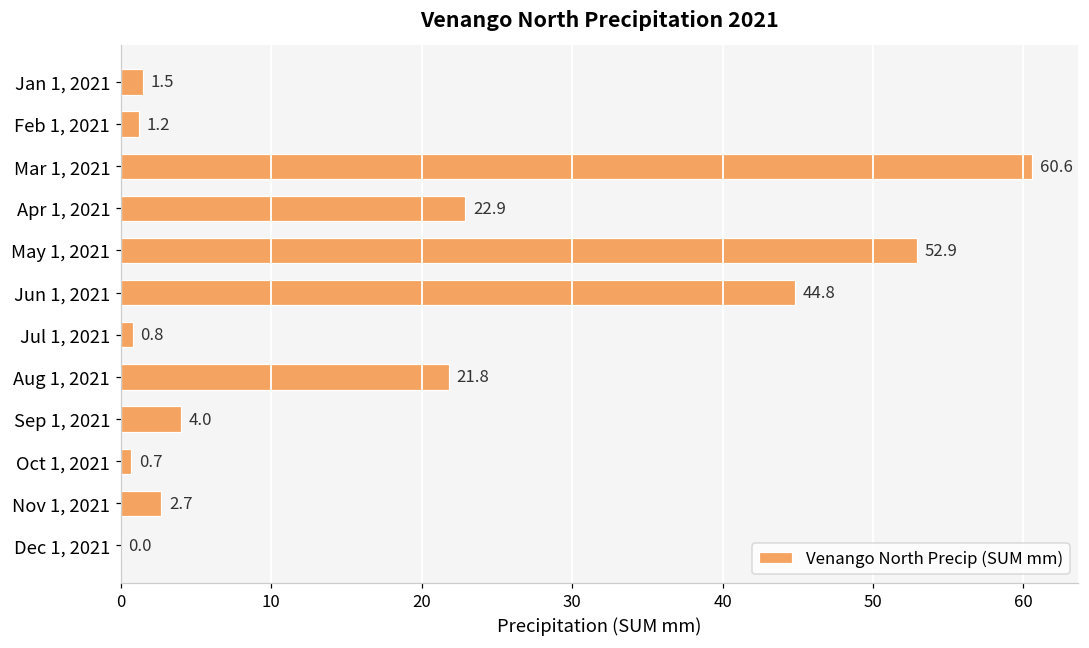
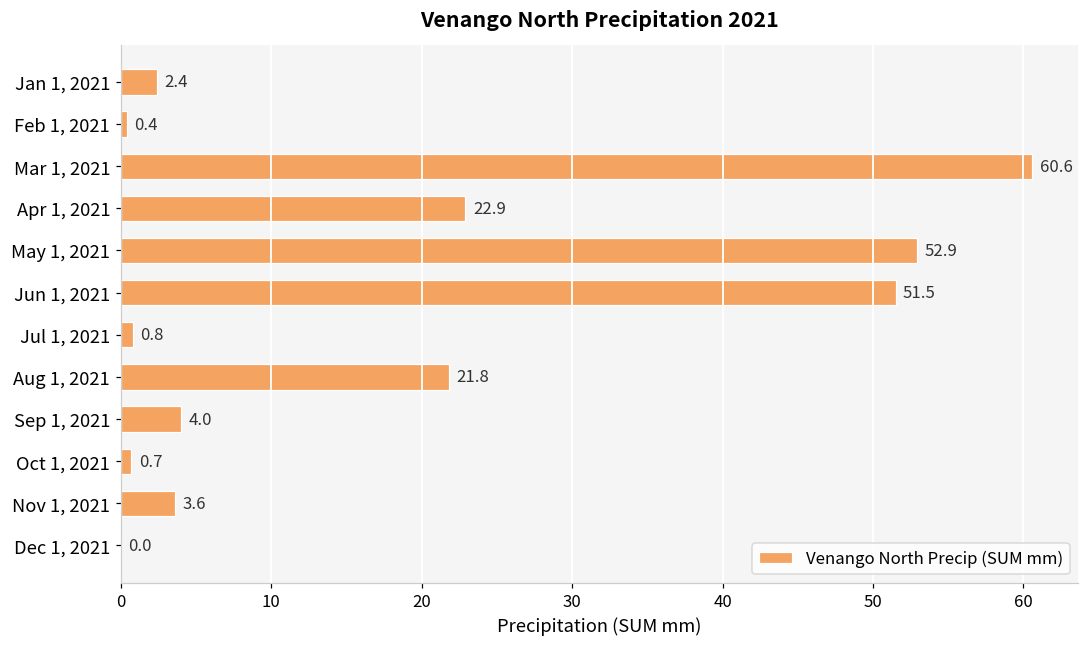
  {
-   "Jan 1, 2021": 1.5,
-   "Feb 1, 2021": 1.2,
+   "Jan 1, 2021": 2.4,
+   "Feb 1, 2021": 0.4,
    "Mar 1, 2021": 60.6,
    "Apr 1, 2021": 22.9,
    "May 1, 2021": 52.9,
-   "Jun 1, 2021": 44.8,
+   "Jun 1, 2021": 51.5,
    "Jul 1, 2021": 0.8,
    "Aug 1, 2021": 21.8,
    "Sep 1, 2021": 4.0,
    "Oct 1, 2021": 0.7,
-   "Nov 1, 2021": 2.7,
+   "Nov 1, 2021": 3.6,
    "Dec 1, 2021": 0.0
  }
